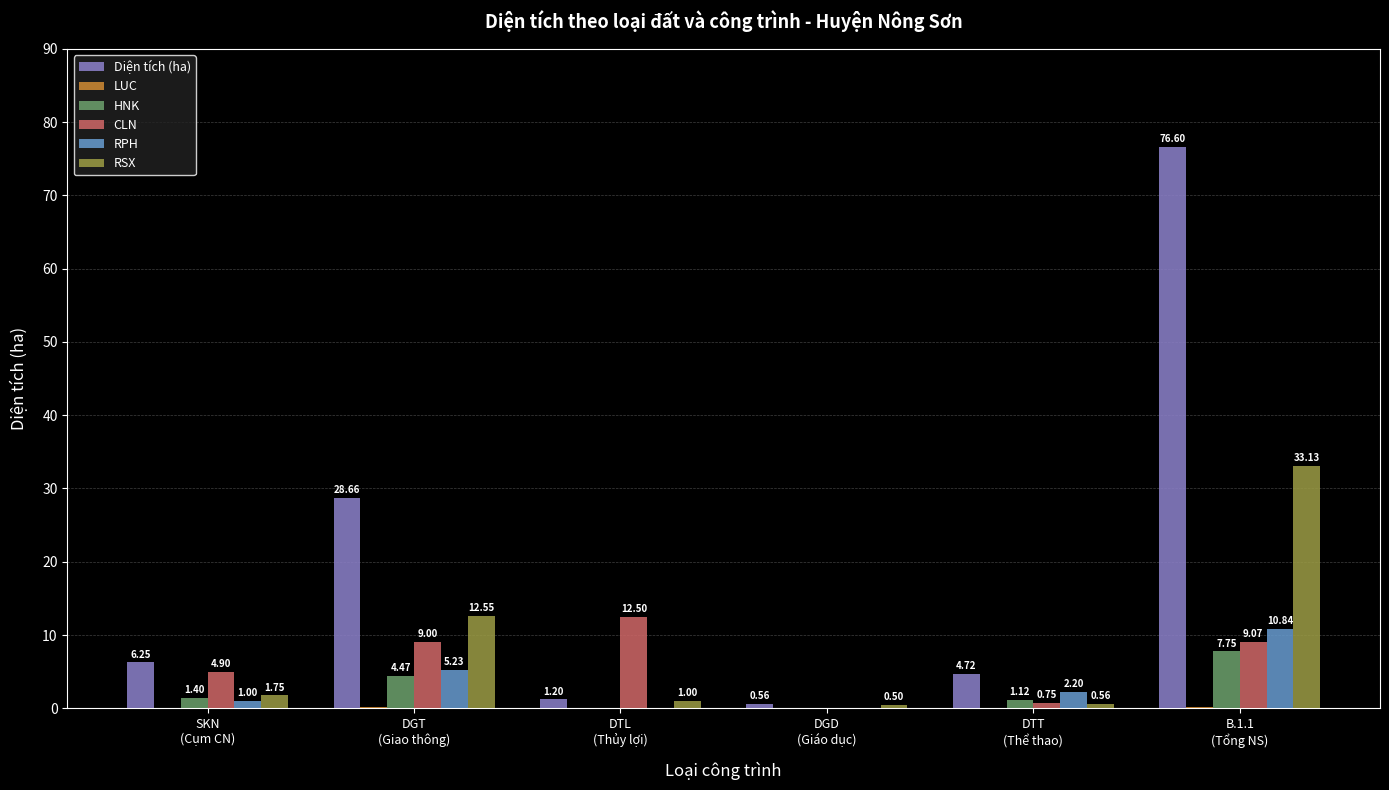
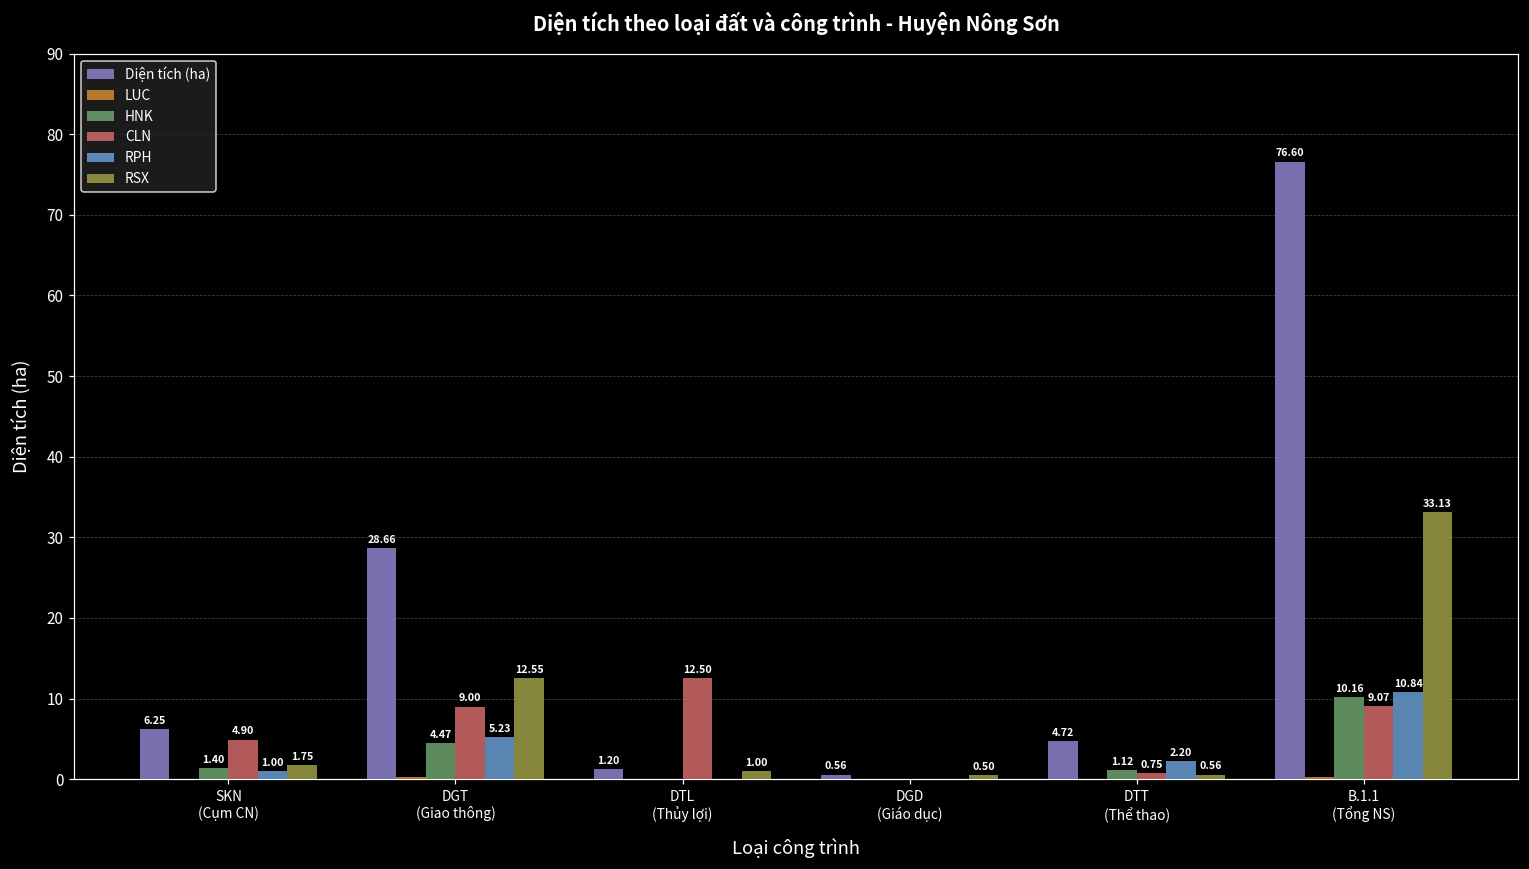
  {
    "HNK": {
      "SKN (Cụm CN)": 1.40,
      "DGT (Giao thông)": 4.47,
      "DTT (Thể thao)": 1.12,
-     "B.1.1 (Tổng NS)": 7.75
+     "B.1.1 (Tổng NS)": 10.16
    },
    "CLN": {
      "SKN (Cụm CN)": 4.90,
      "DGT (Giao thông)": 9.00,
      "DTL (Thủy lợi)": 12.50,
      "DTT (Thể thao)": 0.75,
      "B.1.1 (Tổng NS)": 9.07
    }
  }
